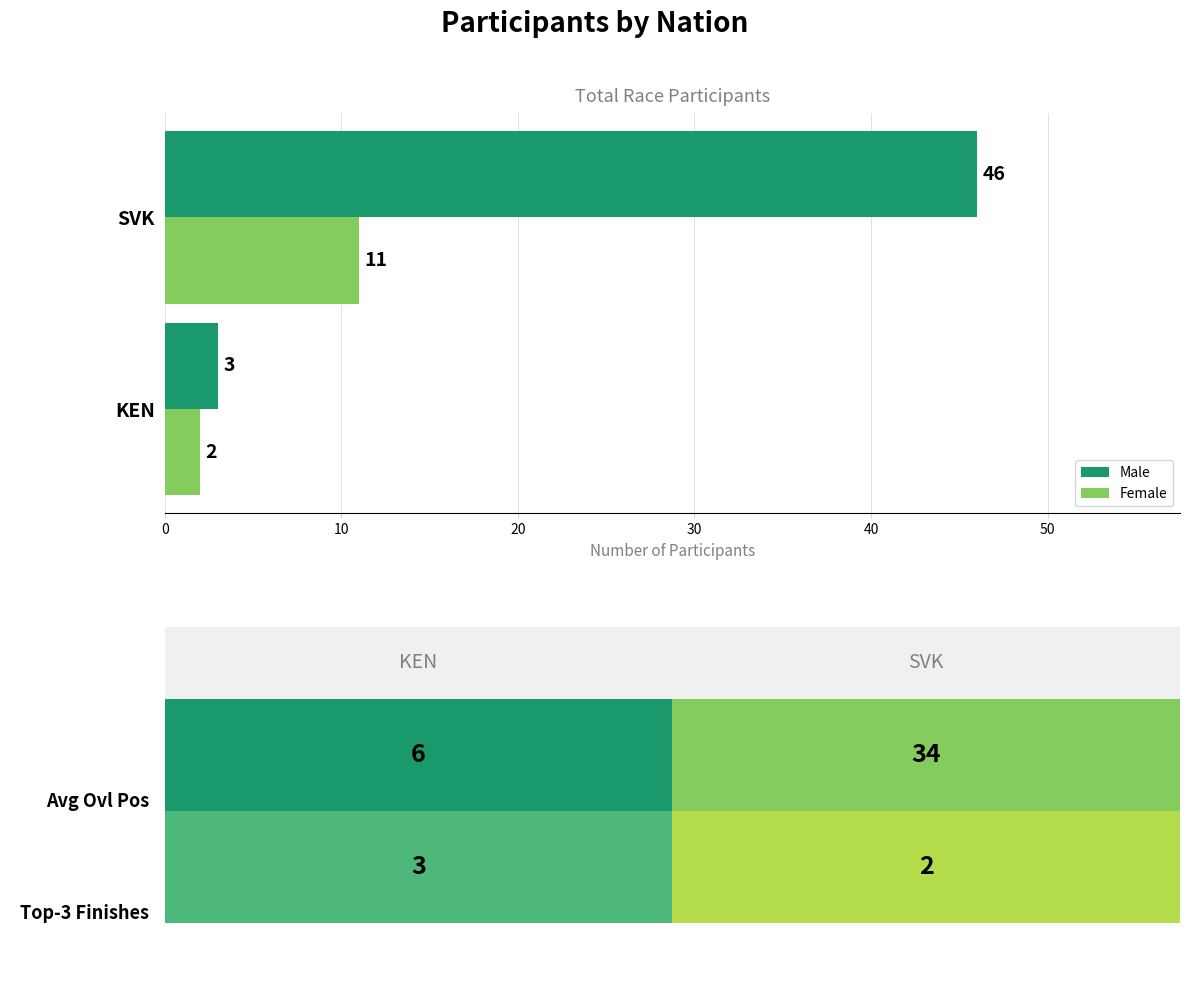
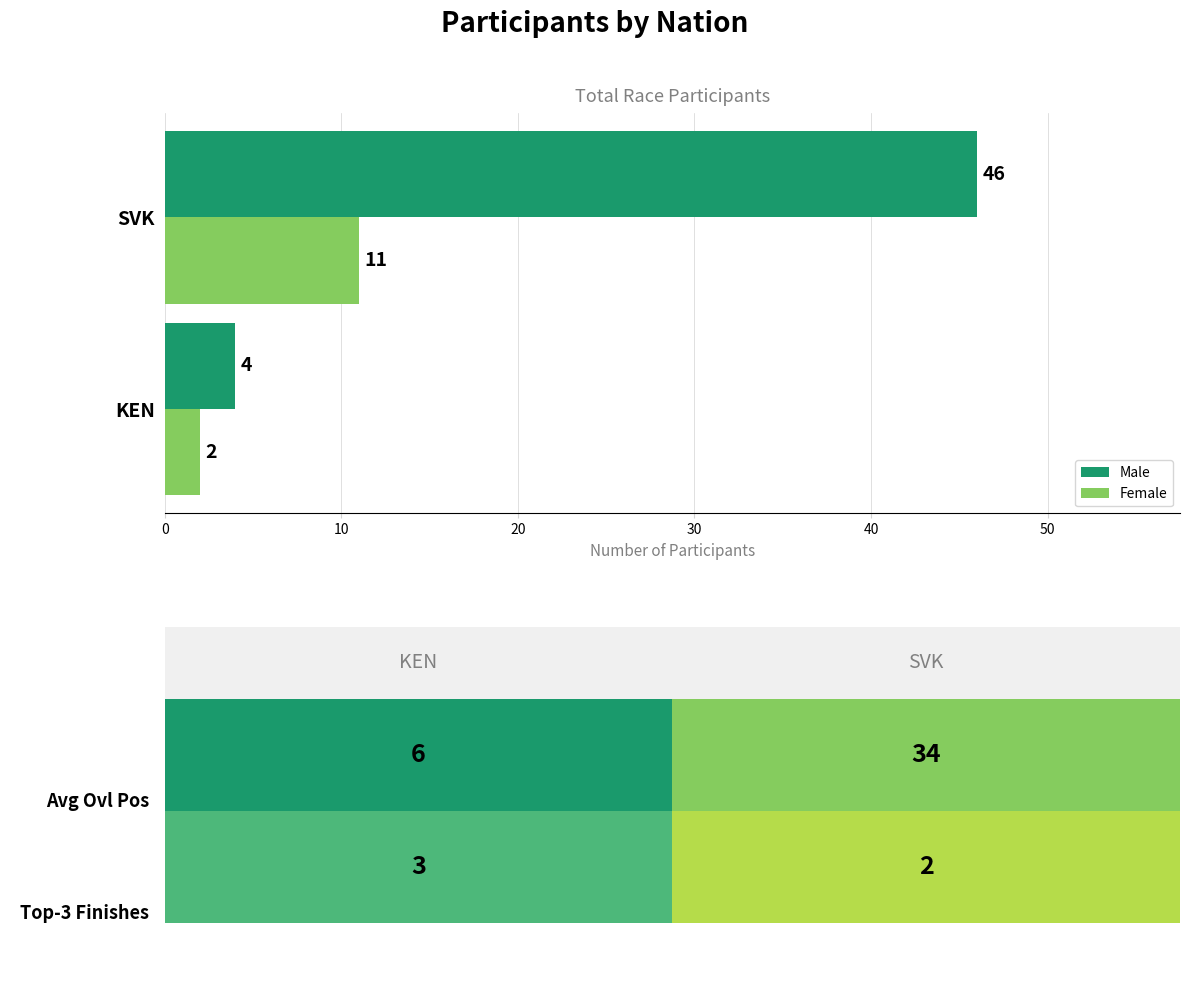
  {
    "Male": {
      "SVK": 46,
-     "KEN": 3
+     "KEN": 4
    },
    "Female": {
      "SVK": 11,
      "KEN": 2
    }
  }
